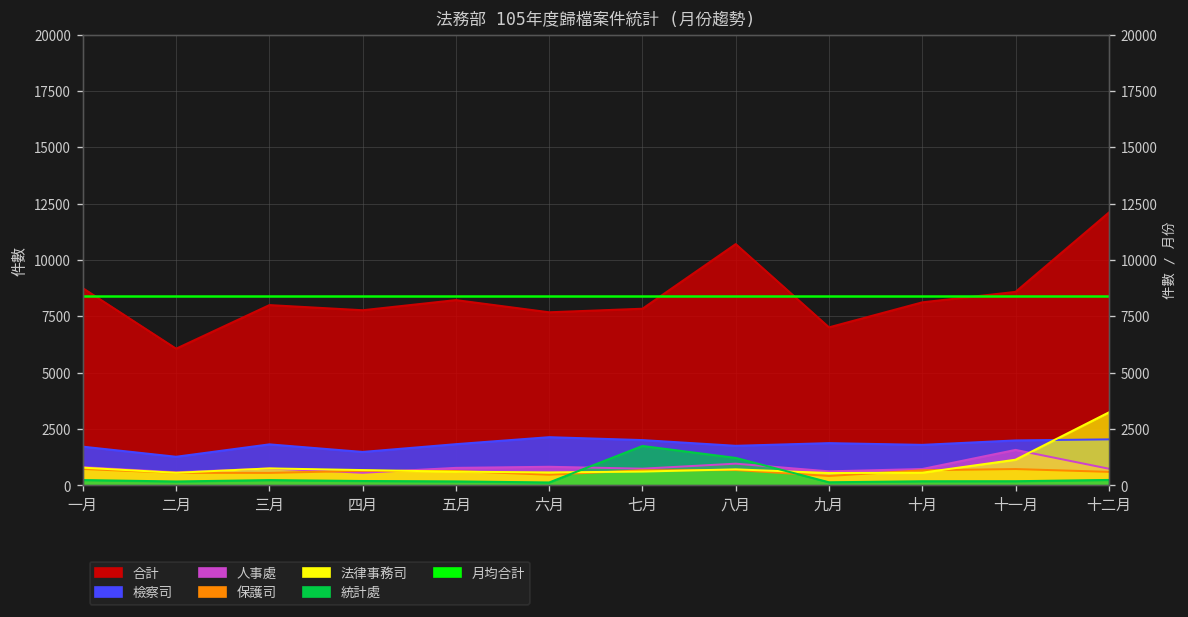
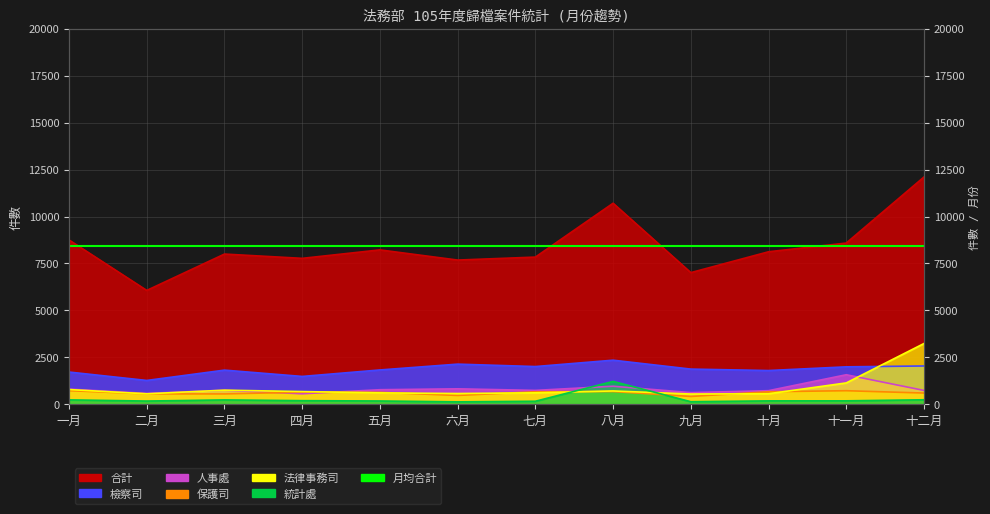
  {
    "合計": {
      "一月": 8800,
      "二月": 6100,
      "三月": 8000,
      "四月": 7800,
      "五月": 8200,
      "六月": 7700,
      "七月": 7800,
      "八月": 10700,
      "九月": 7000,
      "十月": 8100,
      "十一月": 8600,
      "十二月": 12100
    },
    "檢察司": {
      "一月": 1700,
      "二月": 1300,
      "三月": 1800,
      "四月": 1500,
      "五月": 1800,
      "六月": 2100,
      "七月": 2000,
-     "八月": 1800,
+     "八月": 2400,
      "九月": 1900,
      "十月": 1800,
      "十一月": 2000,
      "十二月": 2000
    },
    "人事處": {
      "五月": 800,
      "六月": 800,
      "八月": 1000,
      "十一月": 1600,
      "十二月": 700
    },
    "保護司": {
      "三月": 600,
      "十一月": 700,
      "十二月": 600
    },
    "法律事務司": {
      "十一月": 1100,
      "十二月": 3200
    },
    "統計處": {
      "一月": 200,
      "二月": 200,
      "三月": 200,
      "四月": 200,
      "五月": 200,
      "六月": 100,
-     "七月": 1800,
+     "七月": 200,
      "八月": 1200,
      "九月": 100,
      "十月": 200,
      "十一月": 200,
      "十二月": 200
    }
  }
